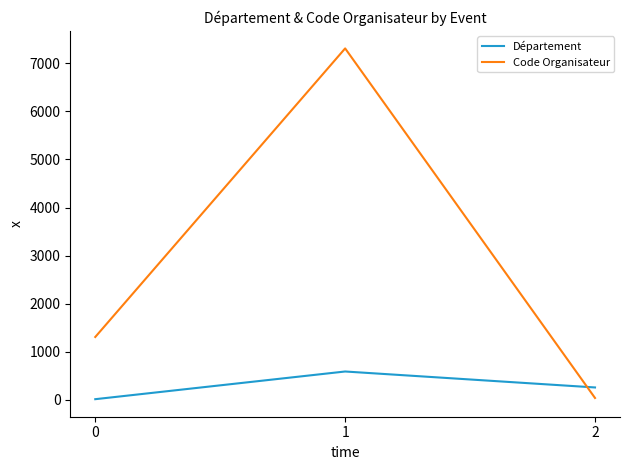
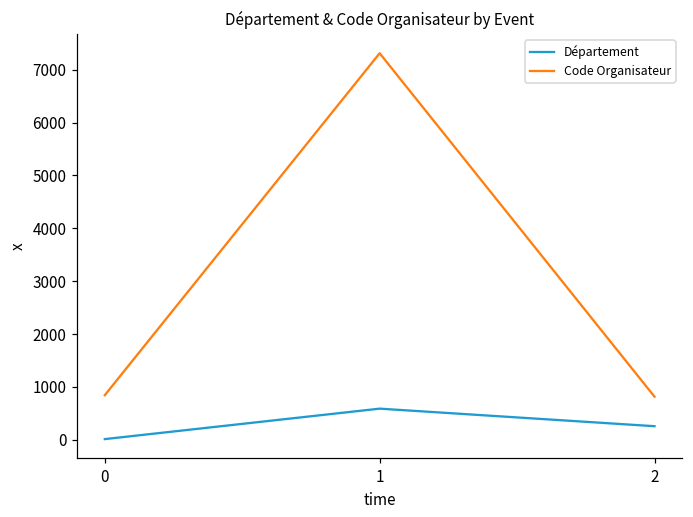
  {
    "Département": {
      "0": 0,
      "1": 600,
      "2": 300
    },
    "Code Organisateur": {
-     "0": 1300,
+     "0": 800,
      "1": 7300,
-     "2": 0
+     "2": 800
    }
  }
